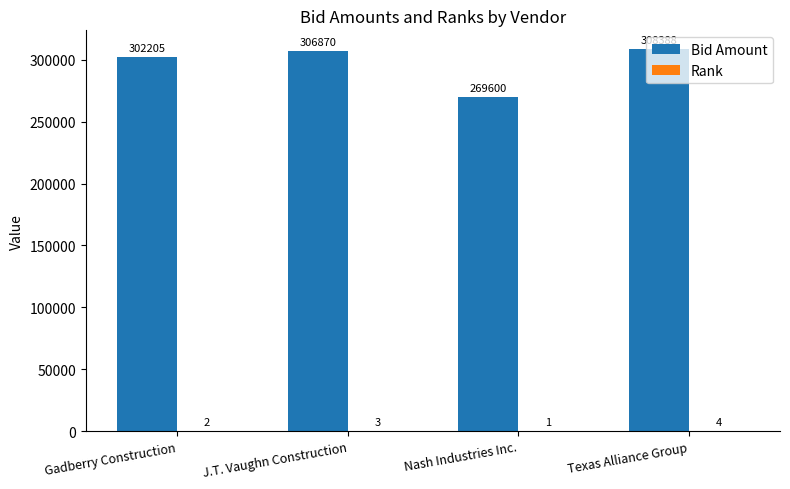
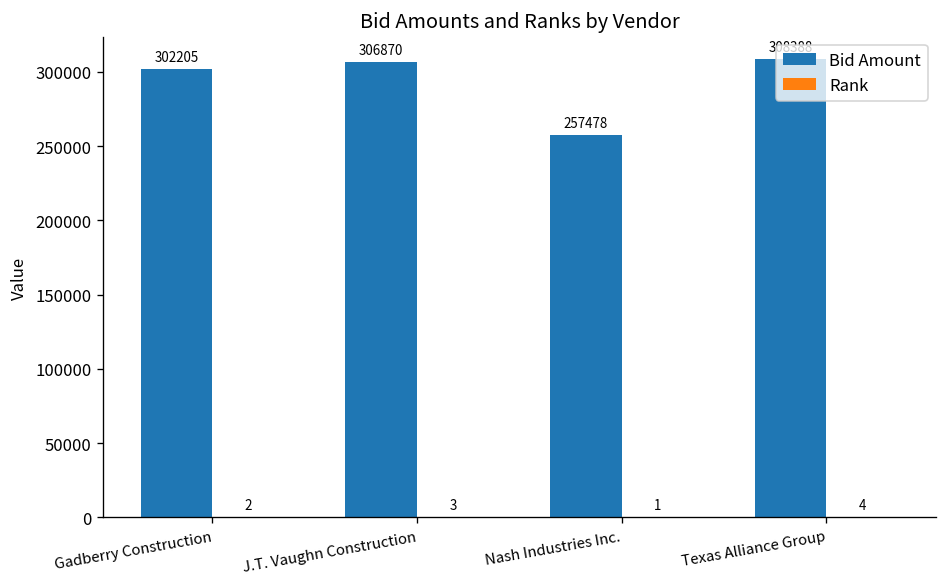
  {
    "Bid Amount": {
      "Gadberry Construction": 302205,
      "J.T. Vaughn Construction": 306870,
-     "Nash Industries Inc.": 269600
+     "Nash Industries Inc.": 257478
    },
    "Rank": {
      "Gadberry Construction": 2,
      "J.T. Vaughn Construction": 3,
      "Nash Industries Inc.": 1,
      "Texas Alliance Group": 4
    }
  }
